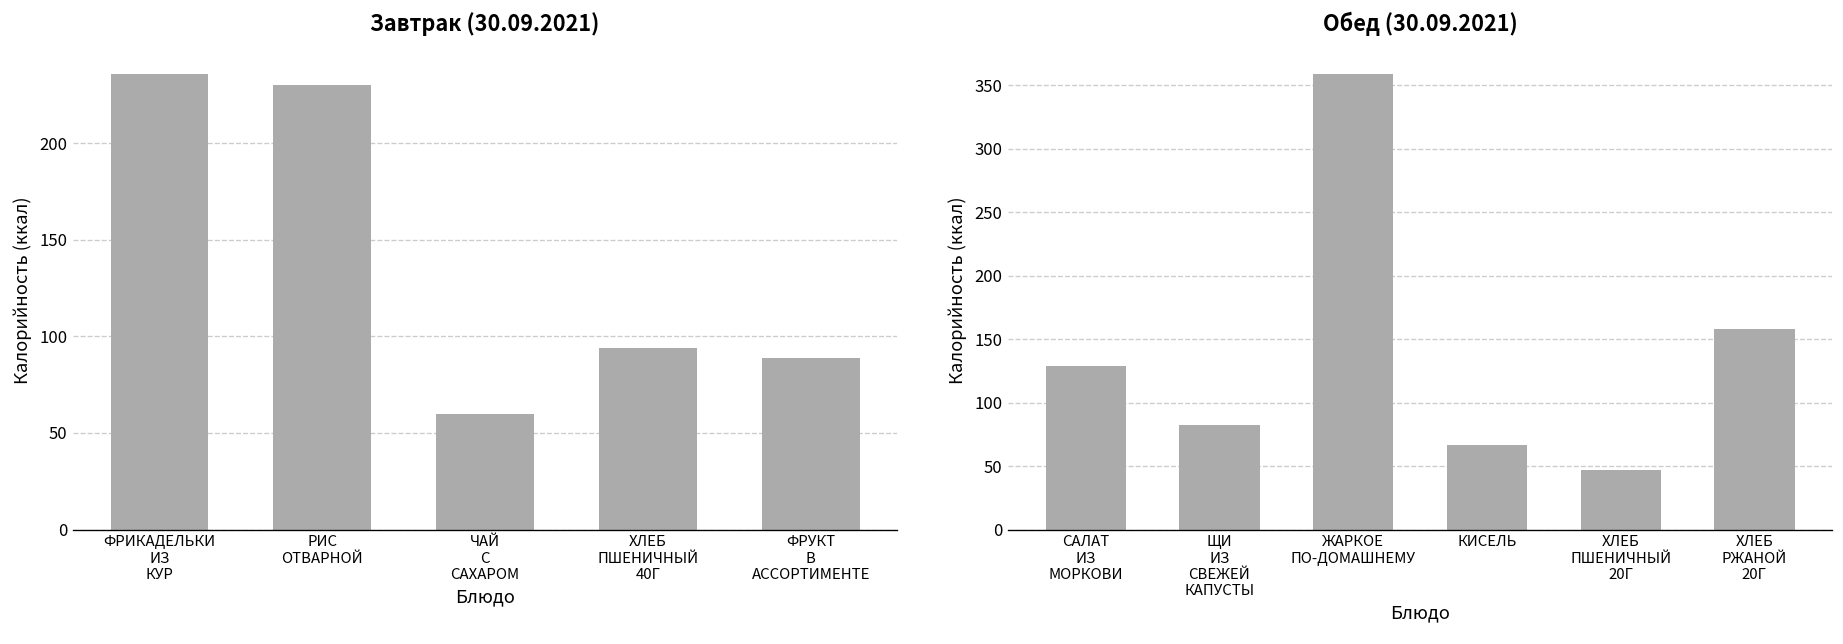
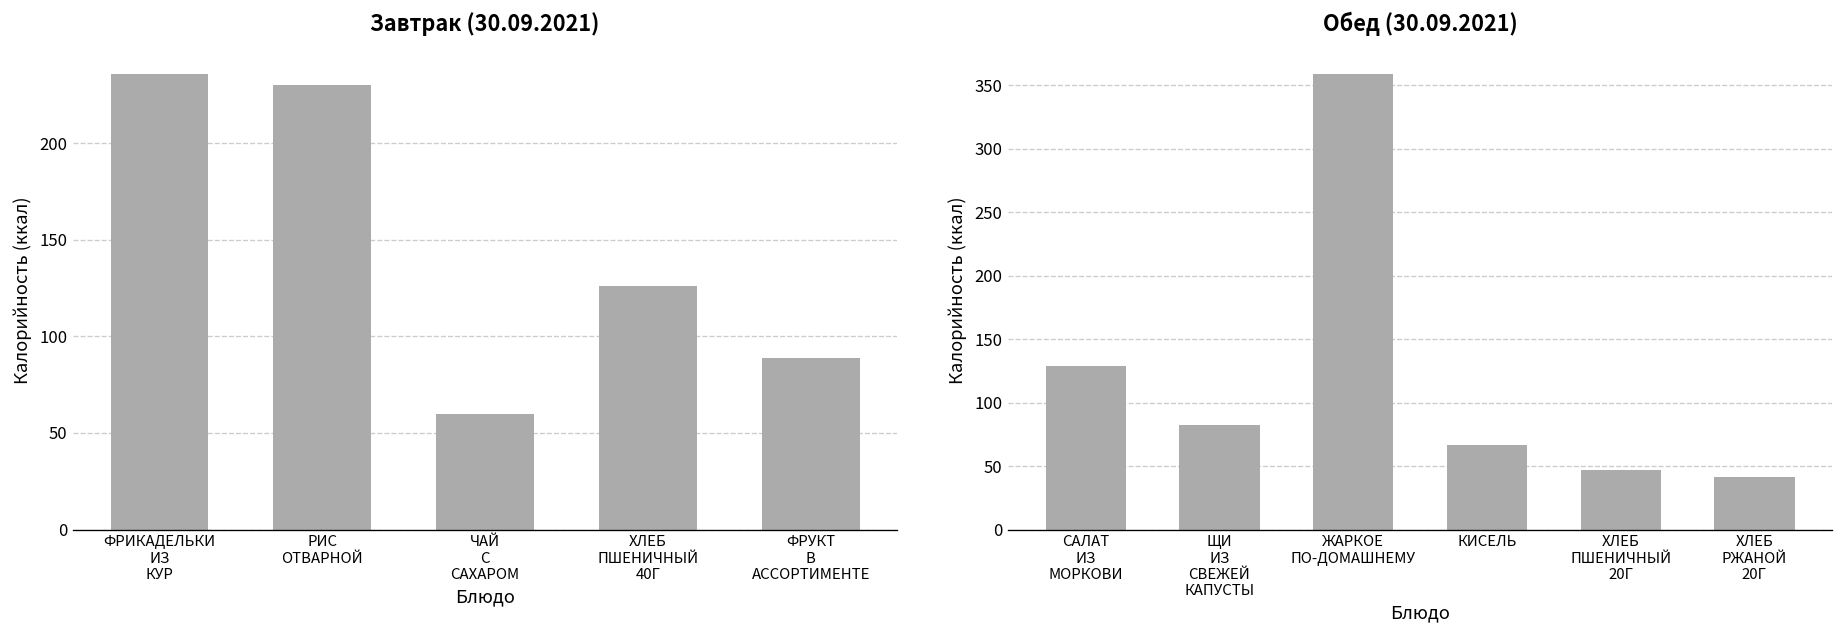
  {
    "Завтрак (30.09.2021)": {
      "ФРИКАДЕЛЬКИ ИЗ КУР": 236,
      "РИС ОТВАРНОЙ": 230,
      "ЧАЙ С САХАРОМ": 60,
-     "ХЛЕБ ПШЕНИЧНЫЙ 40Г": 94,
+     "ХЛЕБ ПШЕНИЧНЫЙ 40Г": 126,
      "ФРУКТ В АССОРТИМЕНТЕ": 89
    },
    "Обед (30.09.2021)": {
      "САЛАТ ИЗ МОРКОВИ": 129,
      "ЩИ ИЗ СВЕЖЕЙ КАПУСТЫ": 83,
      "ЖАРКОЕ ПО-ДОМАШНЕМУ": 359,
      "КИСЕЛЬ": 67,
      "ХЛЕБ ПШЕНИЧНЫЙ 20Г": 47,
-     "ХЛЕБ РЖАНОЙ 20Г": 158
+     "ХЛЕБ РЖАНОЙ 20Г": 42
    }
  }
